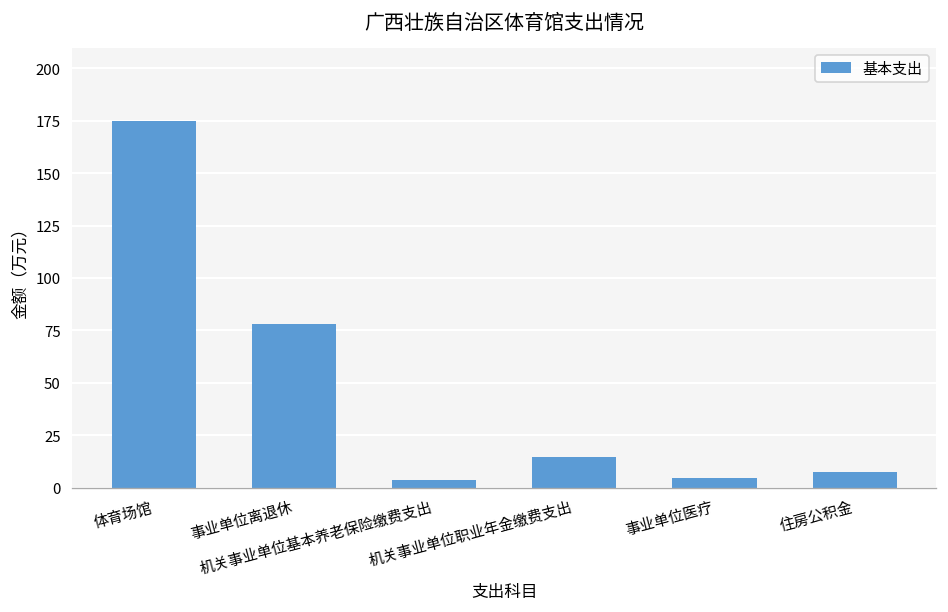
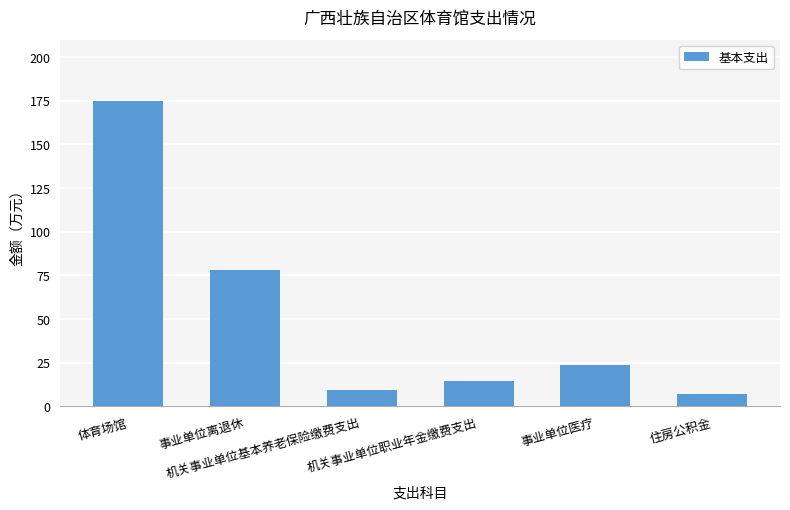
  {
    "体育场馆": 175,
    "事业单位离退休": 78,
-   "机关事业单位基本养老保险缴费支出": 4,
+   "机关事业单位基本养老保险缴费支出": 10,
    "机关事业单位职业年金缴费支出": 15,
-   "事业单位医疗": 4,
+   "事业单位医疗": 24,
    "住房公积金": 7
  }
